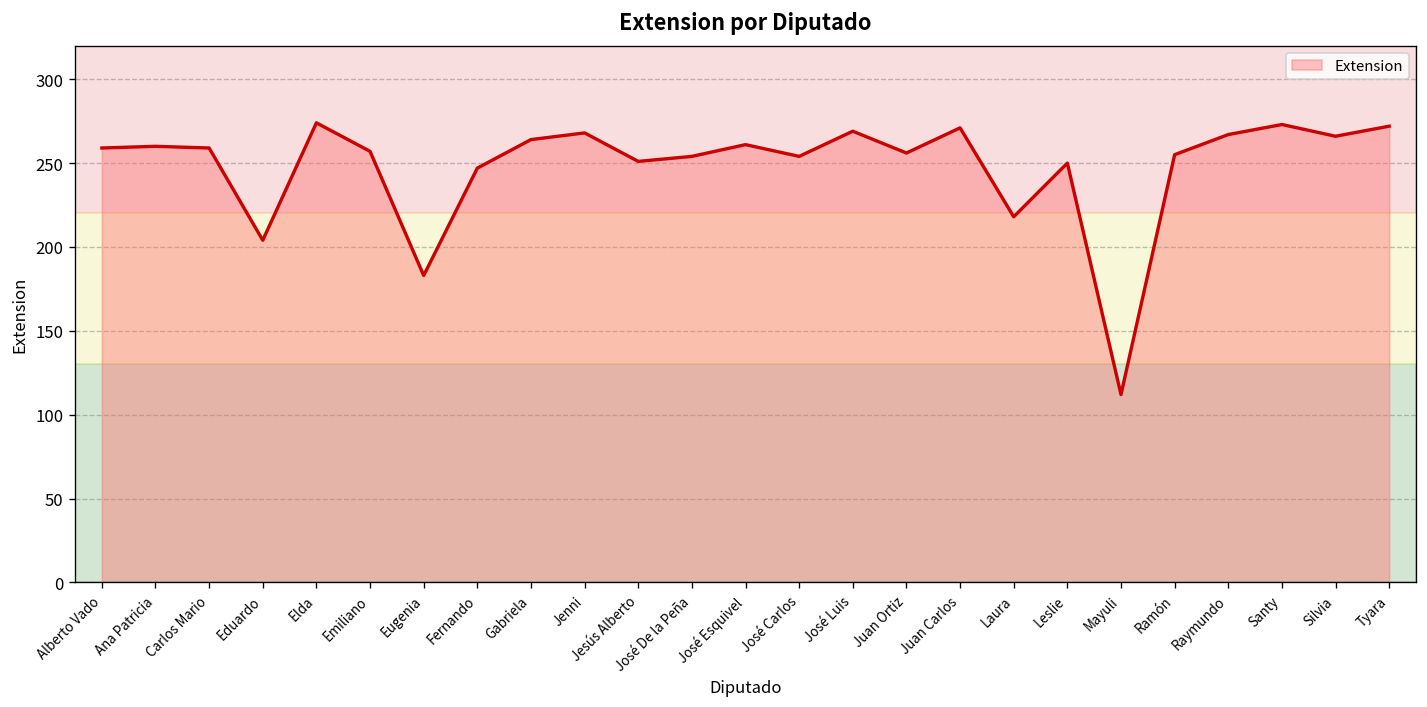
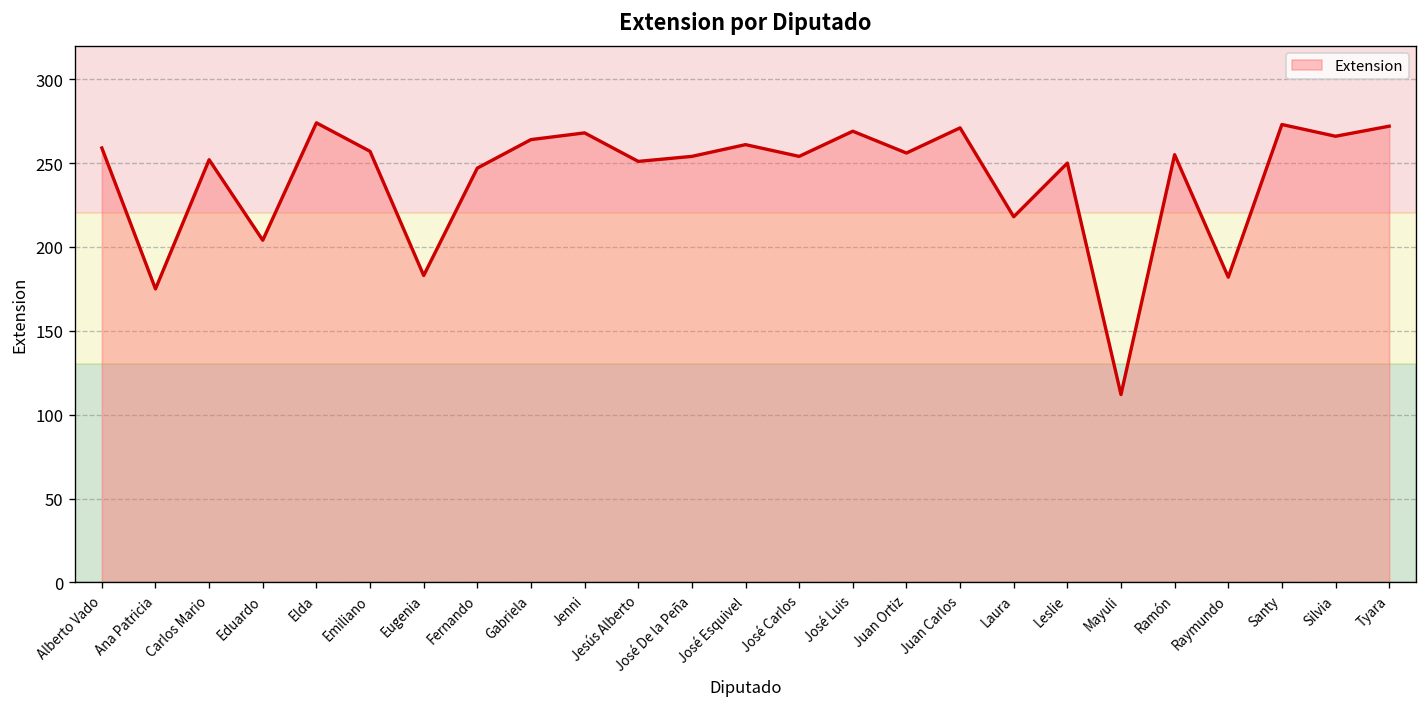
  {
    "Alberto Vado": 259,
-   "Ana Patricia": 260,
-   "Carlos Mario": 259,
+   "Ana Patricia": 175,
+   "Carlos Mario": 252,
    "Eduardo": 204,
    "Elda": 274,
    "Emiliano": 257,
    "Eugenia": 183,
    "Fernando": 247,
    "Gabriela": 264,
    "Jenni": 268,
    "Jesús Alberto": 251,
    "José De la Peña": 254,
    "José Esquivel": 261,
    "José Carlos": 254,
    "José Luis": 269,
    "Juan Ortiz": 256,
    "Juan Carlos": 271,
    "Laura": 218,
    "Leslie": 250,
    "Mayuli": 112,
    "Ramón": 255,
-   "Raymundo": 267,
+   "Raymundo": 182,
    "Santy": 273,
    "Silvia": 266,
    "Tyara": 272
  }
